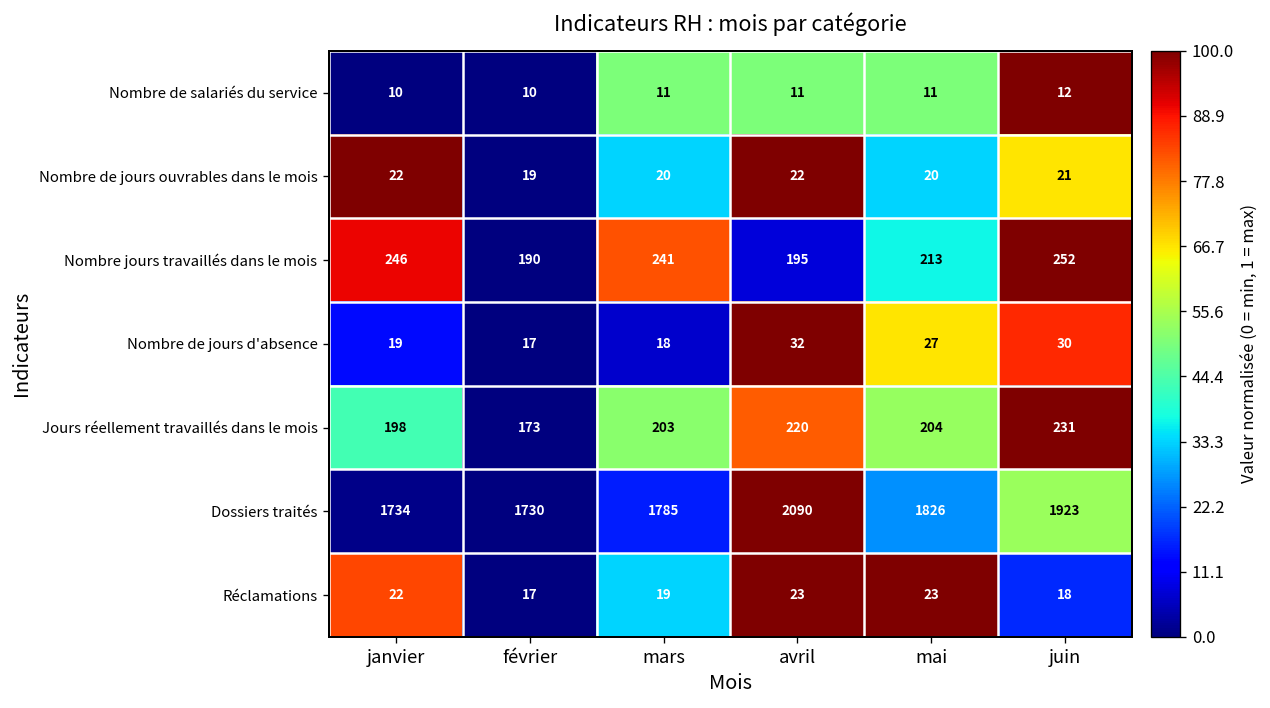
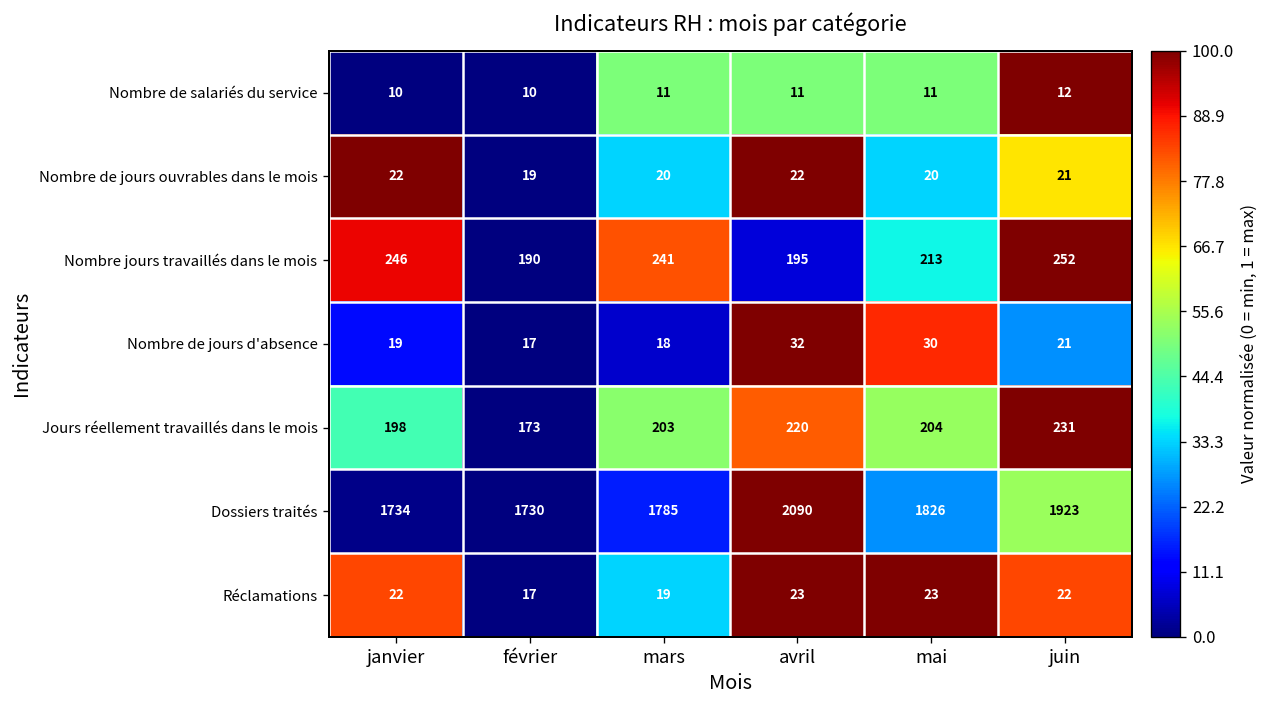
  {
    "Nombre de salariés du service": {
      "janvier": 10,
      "février": 10,
      "mars": 11,
      "avril": 11,
      "mai": 11,
      "juin": 12
    },
    "Nombre de jours ouvrables dans le mois": {
      "janvier": 22,
      "février": 19,
      "mars": 20,
      "avril": 22,
      "mai": 20,
      "juin": 21
    },
    "Nombre jours travaillés dans le mois": {
      "janvier": 246,
      "février": 190,
      "mars": 241,
      "avril": 195,
      "mai": 213,
      "juin": 252
    },
    "Nombre de jours d'absence": {
      "janvier": 19,
      "février": 17,
      "mars": 18,
      "avril": 32,
-     "mai": 27,
-     "juin": 30
+     "mai": 30,
+     "juin": 21
    },
    "Jours réellement travaillés dans le mois": {
      "janvier": 198,
      "février": 173,
      "mars": 203,
      "avril": 220,
      "mai": 204,
      "juin": 231
    },
    "Dossiers traités": {
      "janvier": 1734,
      "février": 1730,
      "mars": 1785,
      "avril": 2090,
      "mai": 1826,
      "juin": 1923
    },
    "Réclamations": {
      "janvier": 22,
      "février": 17,
      "mars": 19,
      "avril": 23,
      "mai": 23,
-     "juin": 18
+     "juin": 22
    }
  }
